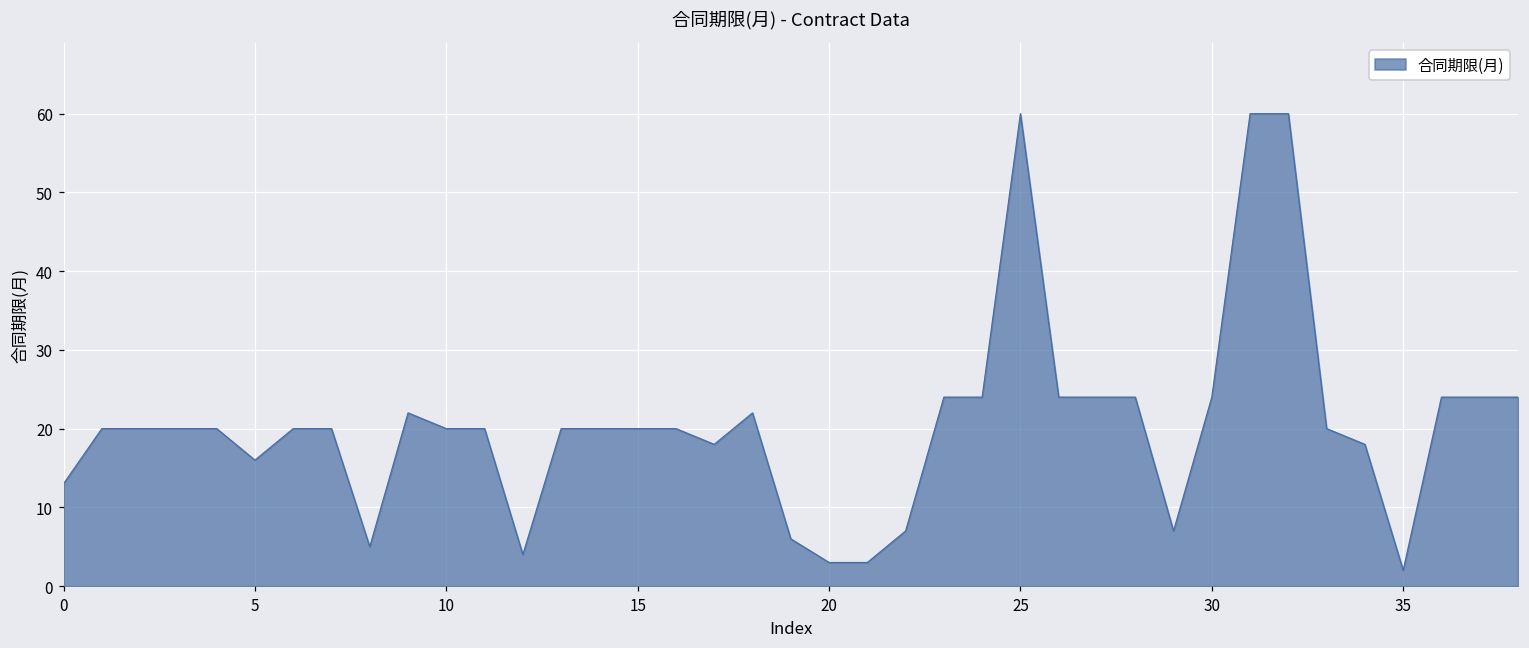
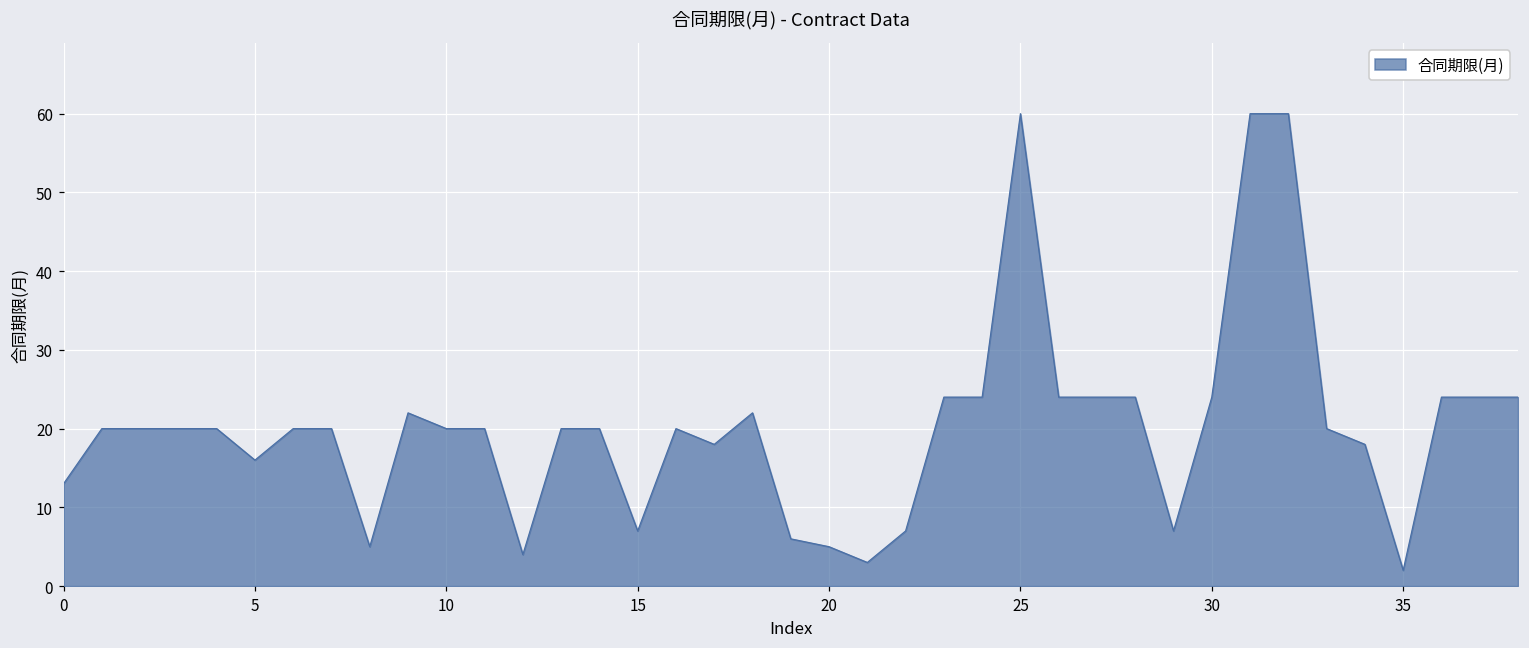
  {
    "0": 13,
    "5": 16,
    "10": 20,
-   "15": 20,
-   "20": 3,
+   "15": 7,
+   "20": 5,
    "25": 60,
    "30": 24,
    "35": 2
  }
